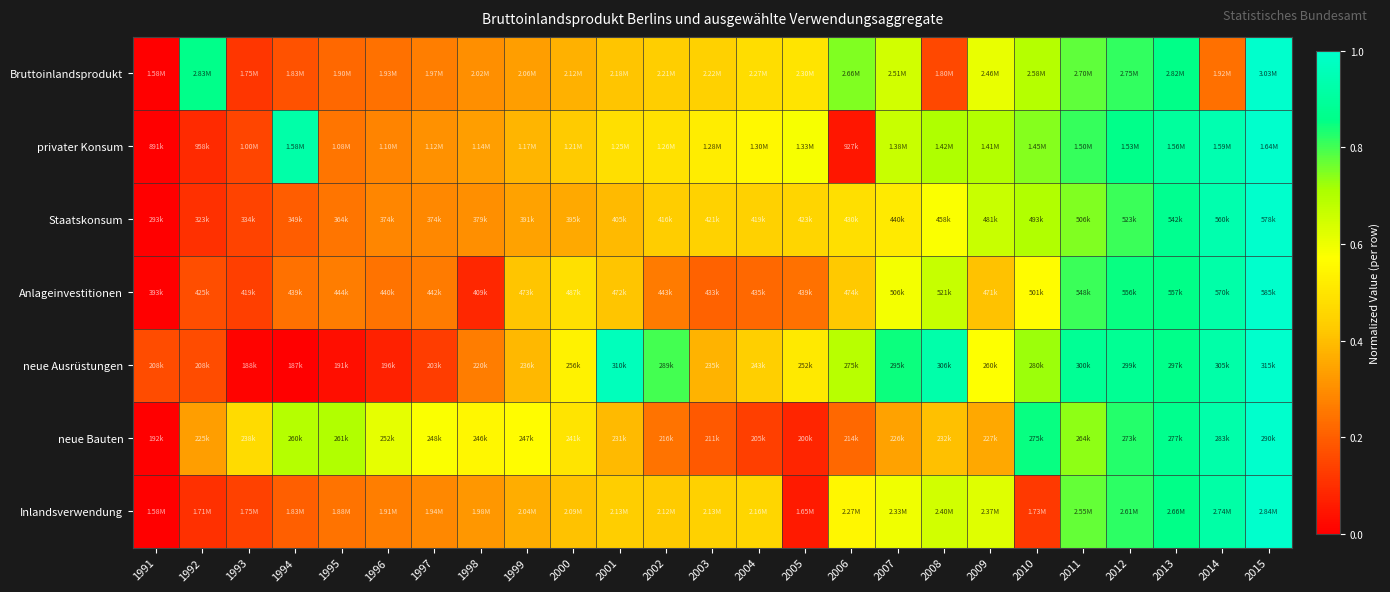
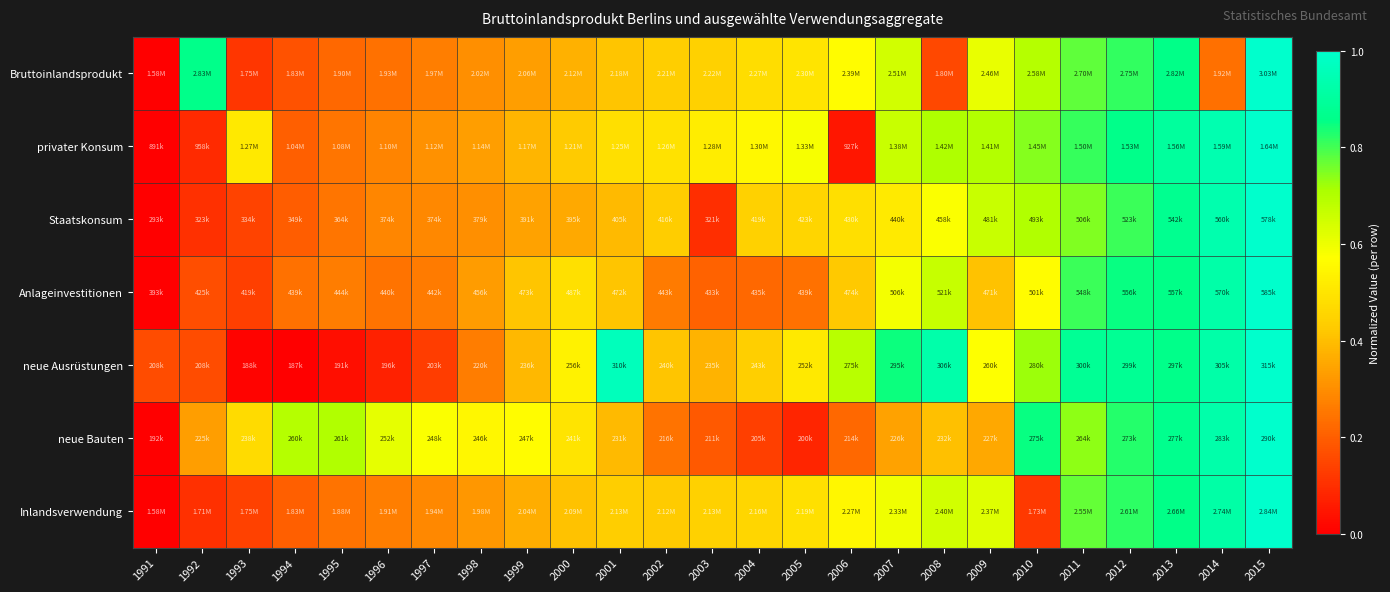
  {
    "Bruttoinlandsprodukt": {
      "1991": "1.58M",
      "1992": "2.83M",
      "1993": "1.75M",
      "1994": "1.83M",
      "1995": "1.90M",
      "1996": "1.93M",
      "1997": "1.97M",
      "1998": "2.02M",
      "1999": "2.06M",
      "2000": "2.12M",
      "2001": "2.18M",
      "2002": "2.21M",
      "2003": "2.22M",
      "2004": "2.27M",
      "2005": "2.30M",
-     "2006": "2.66M",
+     "2006": "2.39M",
      "2007": "2.51M",
      "2008": "1.80M",
      "2009": "2.46M",
      "2010": "2.58M",
      "2011": "2.70M",
      "2012": "2.75M",
      "2013": "2.82M",
      "2014": "1.92M",
      "2015": "3.03M"
    },
    "privater Konsum": {
      "1991": "891k",
      "1992": "958k",
-     "1993": "1.00M",
-     "1994": "1.58M",
+     "1993": "1.27M",
+     "1994": "1.04M",
      "1995": "1.08M",
      "1996": "1.10M",
      "1997": "1.12M",
      "1998": "1.14M",
      "1999": "1.17M",
      "2000": "1.21M",
      "2001": "1.25M",
      "2002": "1.26M",
      "2003": "1.28M",
      "2004": "1.30M",
      "2005": "1.33M",
      "2006": "927k",
      "2007": "1.38M",
      "2008": "1.42M",
      "2009": "1.41M",
      "2010": "1.45M",
      "2011": "1.50M",
      "2012": "1.53M",
      "2013": "1.56M",
      "2014": "1.59M",
      "2015": "1.64M"
    },
    "Staatskonsum": {
      "1991": "293k",
      "1992": "323k",
      "1993": "334k",
      "1994": "349k",
      "1995": "364k",
      "1996": "374k",
      "1997": "374k",
      "1998": "379k",
      "1999": "391k",
      "2000": "395k",
      "2001": "405k",
      "2002": "416k",
-     "2003": "421k",
+     "2003": "321k",
      "2004": "419k",
      "2005": "423k",
      "2006": "430k",
      "2007": "440k",
      "2008": "458k",
      "2009": "481k",
      "2010": "493k",
      "2011": "506k",
      "2012": "523k",
      "2013": "542k",
      "2014": "560k",
      "2015": "578k"
    },
    "Anlageinvestitionen": {
      "1991": "393k",
      "1992": "425k",
      "1993": "419k",
      "1994": "439k",
      "1995": "444k",
      "1996": "440k",
      "1997": "442k",
-     "1998": "409k",
+     "1998": "456k",
      "1999": "473k",
      "2000": "487k",
      "2001": "472k",
      "2002": "443k",
      "2003": "433k",
      "2004": "435k",
      "2005": "439k",
      "2006": "474k",
      "2007": "506k",
      "2008": "521k",
      "2009": "471k",
      "2010": "501k",
      "2011": "548k",
      "2012": "556k",
      "2013": "557k",
      "2014": "570k",
      "2015": "585k"
    },
    "neue Ausrüstungen": {
      "1991": "208k",
      "1992": "208k",
      "1993": "188k",
      "1994": "187k",
      "1995": "191k",
      "1996": "196k",
      "1997": "203k",
      "1998": "220k",
      "1999": "236k",
      "2000": "256k",
      "2001": "310k",
-     "2002": "289k",
+     "2002": "240k",
      "2003": "235k",
      "2004": "243k",
      "2005": "252k",
      "2006": "275k",
      "2007": "295k",
      "2008": "306k",
      "2009": "260k",
      "2010": "280k",
      "2011": "300k",
      "2012": "299k",
      "2013": "297k",
      "2014": "305k",
      "2015": "315k"
    },
    "neue Bauten": {
      "1991": "192k",
      "1992": "225k",
      "1993": "238k",
      "1994": "260k",
      "1995": "261k",
      "1996": "252k",
      "1997": "248k",
      "1998": "246k",
      "1999": "247k",
      "2000": "241k",
      "2001": "231k",
      "2002": "216k",
      "2003": "211k",
      "2004": "205k",
      "2005": "200k",
      "2006": "214k",
      "2007": "226k",
      "2008": "232k",
      "2009": "227k",
      "2010": "275k",
      "2011": "264k",
      "2012": "273k",
      "2013": "277k",
      "2014": "283k",
      "2015": "290k"
    },
    "Inlandsverwendung": {
      "1991": "1.58M",
      "1992": "1.71M",
      "1993": "1.75M",
      "1994": "1.83M",
      "1995": "1.88M",
      "1996": "1.91M",
      "1997": "1.94M",
      "1998": "1.98M",
      "1999": "2.04M",
      "2000": "2.09M",
      "2001": "2.13M",
      "2002": "2.12M",
      "2003": "2.13M",
      "2004": "2.16M",
-     "2005": "1.65M",
+     "2005": "2.19M",
      "2006": "2.27M",
      "2007": "2.33M",
      "2008": "2.40M",
      "2009": "2.37M",
      "2010": "1.73M",
      "2011": "2.55M",
      "2012": "2.61M",
      "2013": "2.66M",
      "2014": "2.74M",
      "2015": "2.84M"
    }
  }
